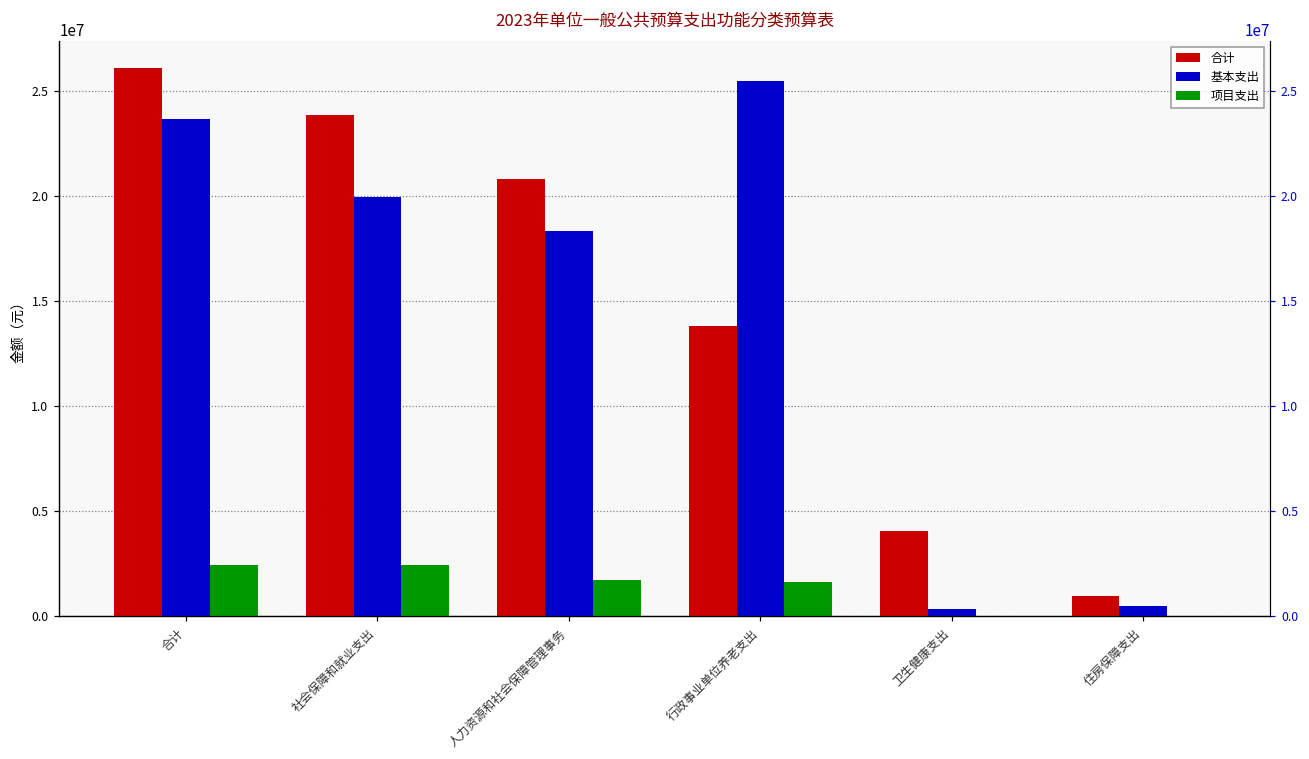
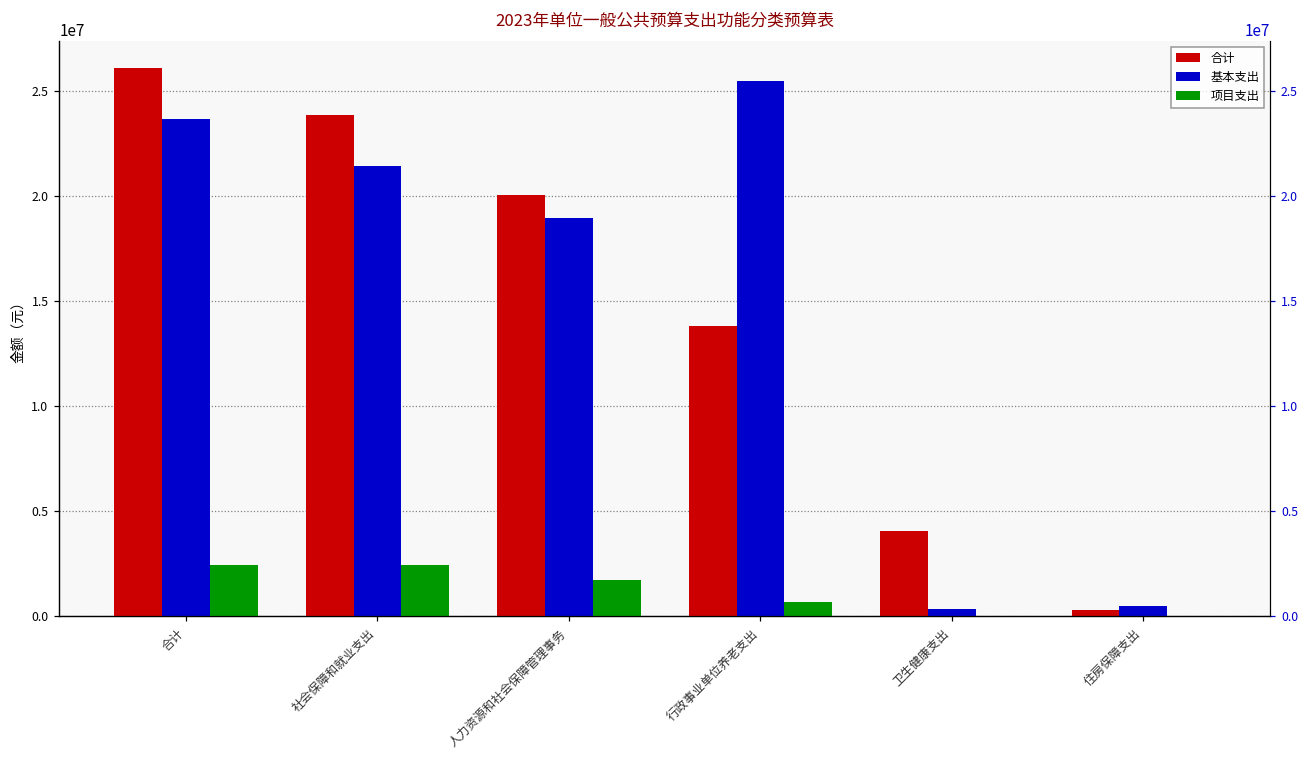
  {
    "合计": {
      "合计": 26100000,
      "社会保障和就业支出": 23900000,
-     "人力资源和社会保障管理事务": 20800000,
+     "人力资源和社会保障管理事务": 20100000,
      "行政事业单位养老支出": 13800000,
      "卫生健康支出": 4100000,
-     "住房保障支出": 1000000
+     "住房保障支出": 300000
    },
    "基本支出": {
      "合计": 23700000,
-     "社会保障和就业支出": 20000000,
-     "人力资源和社会保障管理事务": 18300000,
+     "社会保障和就业支出": 21400000,
+     "人力资源和社会保障管理事务": 19000000,
      "行政事业单位养老支出": 25500000,
      "卫生健康支出": 400000,
      "住房保障支出": 500000
    },
    "项目支出": {
      "合计": 2400000,
      "社会保障和就业支出": 2400000,
      "人力资源和社会保障管理事务": 1700000,
-     "行政事业单位养老支出": 1700000,
+     "行政事业单位养老支出": 700000,
      "卫生健康支出": 0,
      "住房保障支出": 0
    }
  }
